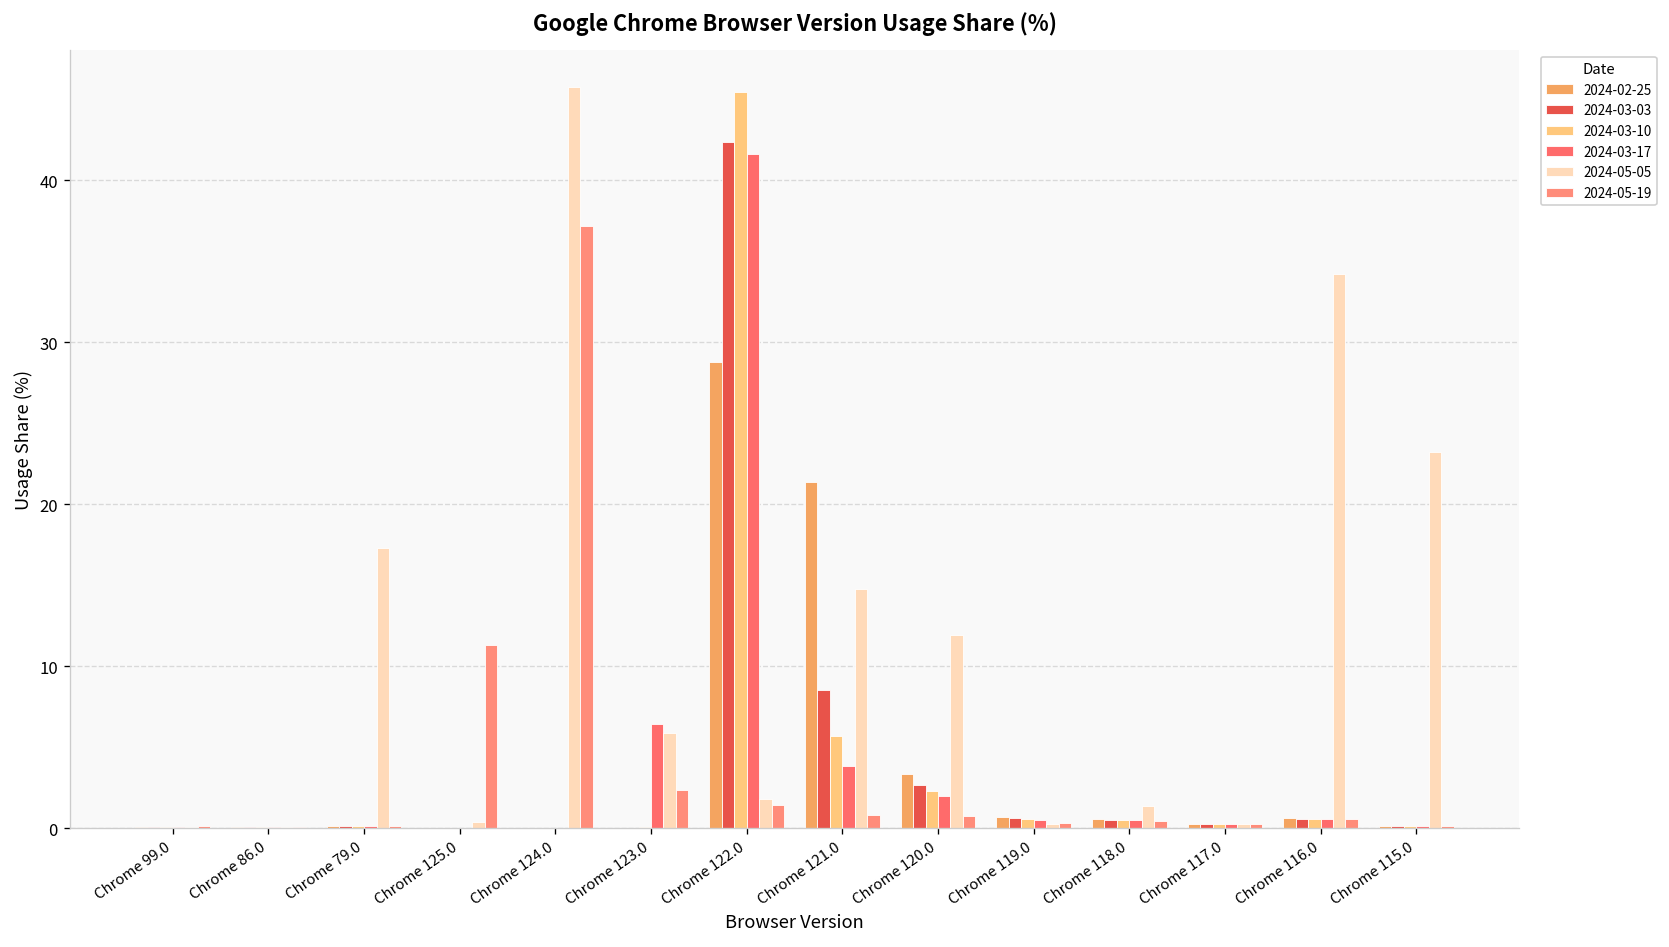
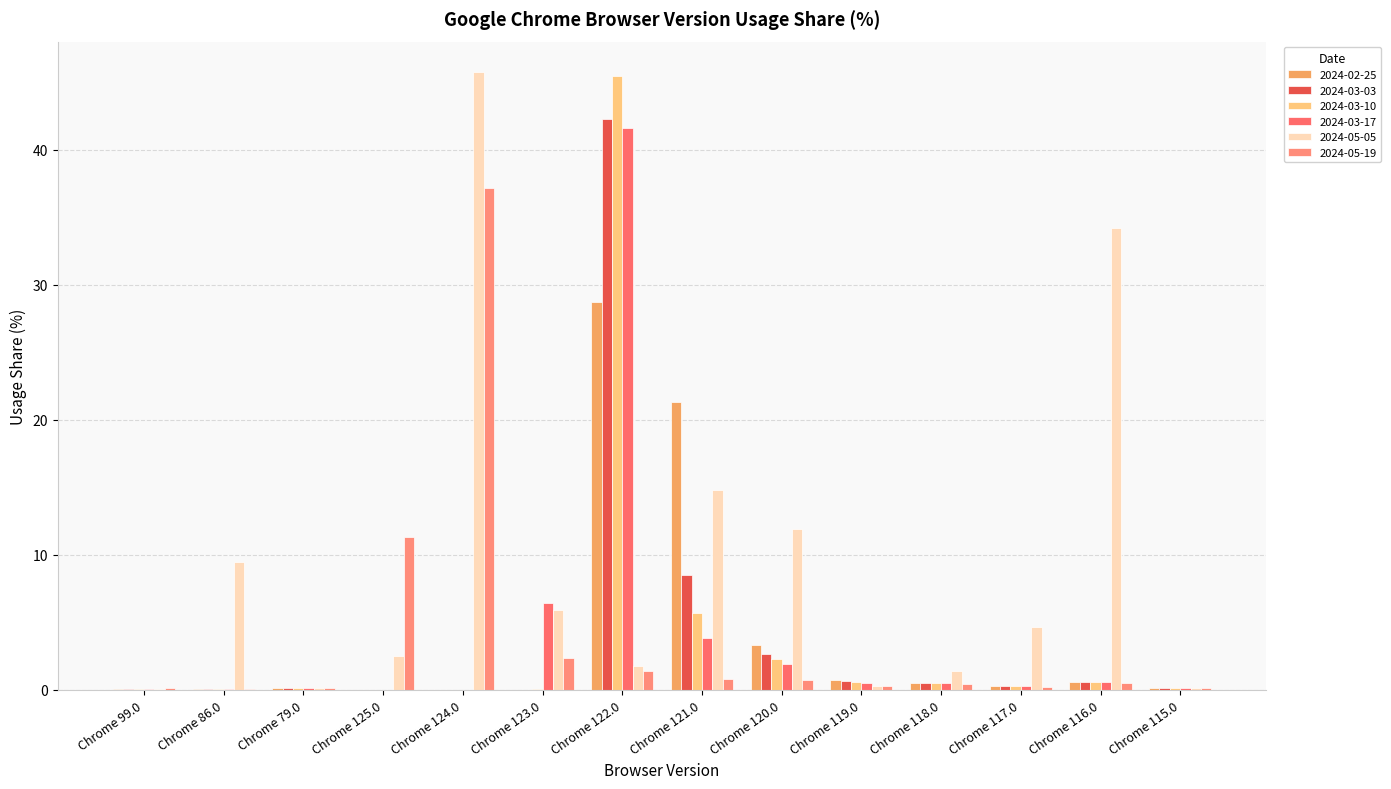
  {
    "2024-05-05": {
-     "Chrome 86.0": 0.1,
-     "Chrome 79.0": 17.3,
-     "Chrome 125.0": 0.4,
+     "Chrome 86.0": 9.5,
+     "Chrome 79.0": 0.1,
+     "Chrome 125.0": 2.5,
      "Chrome 124.0": 45.7,
      "Chrome 123.0": 5.9,
      "Chrome 122.0": 1.8,
      "Chrome 121.0": 14.8,
      "Chrome 120.0": 11.9,
      "Chrome 119.0": 0.3,
      "Chrome 118.0": 1.4,
-     "Chrome 117.0": 0.3,
+     "Chrome 117.0": 4.6,
      "Chrome 116.0": 34.2,
-     "Chrome 115.0": 23.2
+     "Chrome 115.0": 0.1
    }
  }
